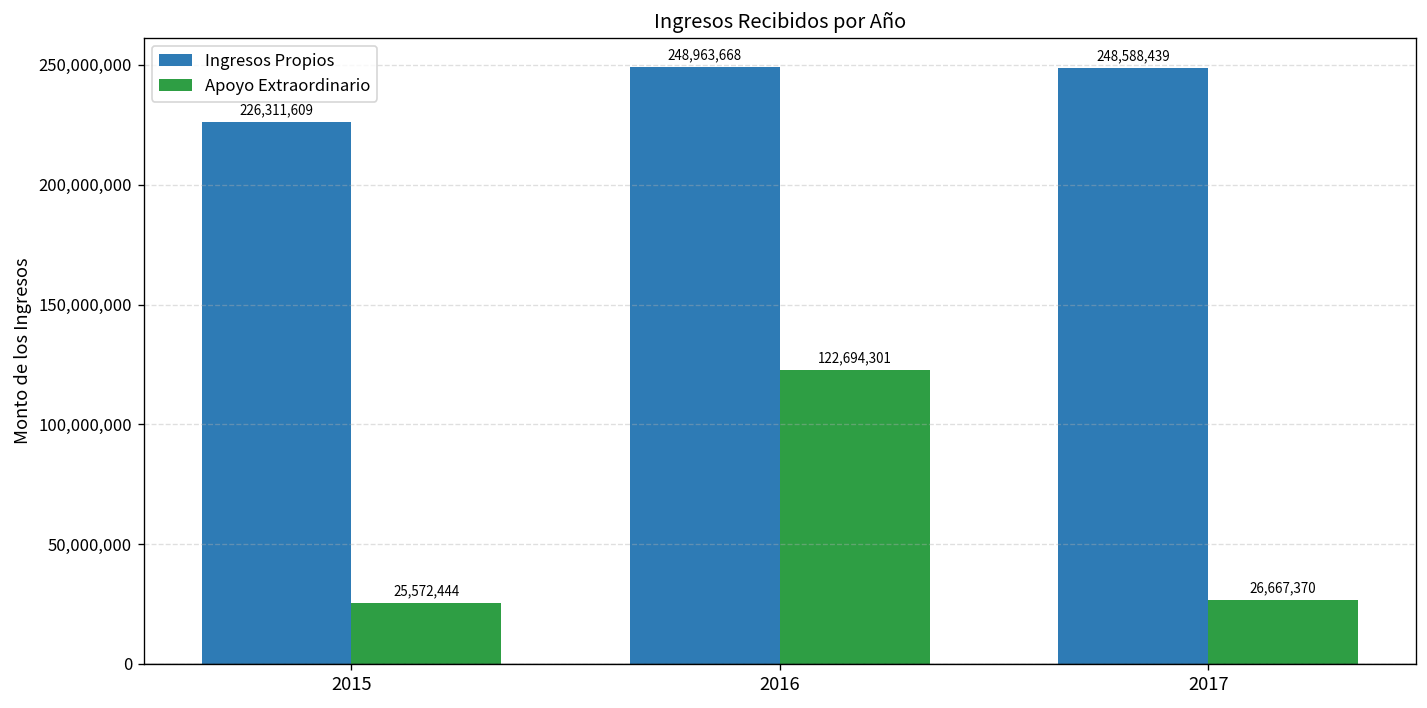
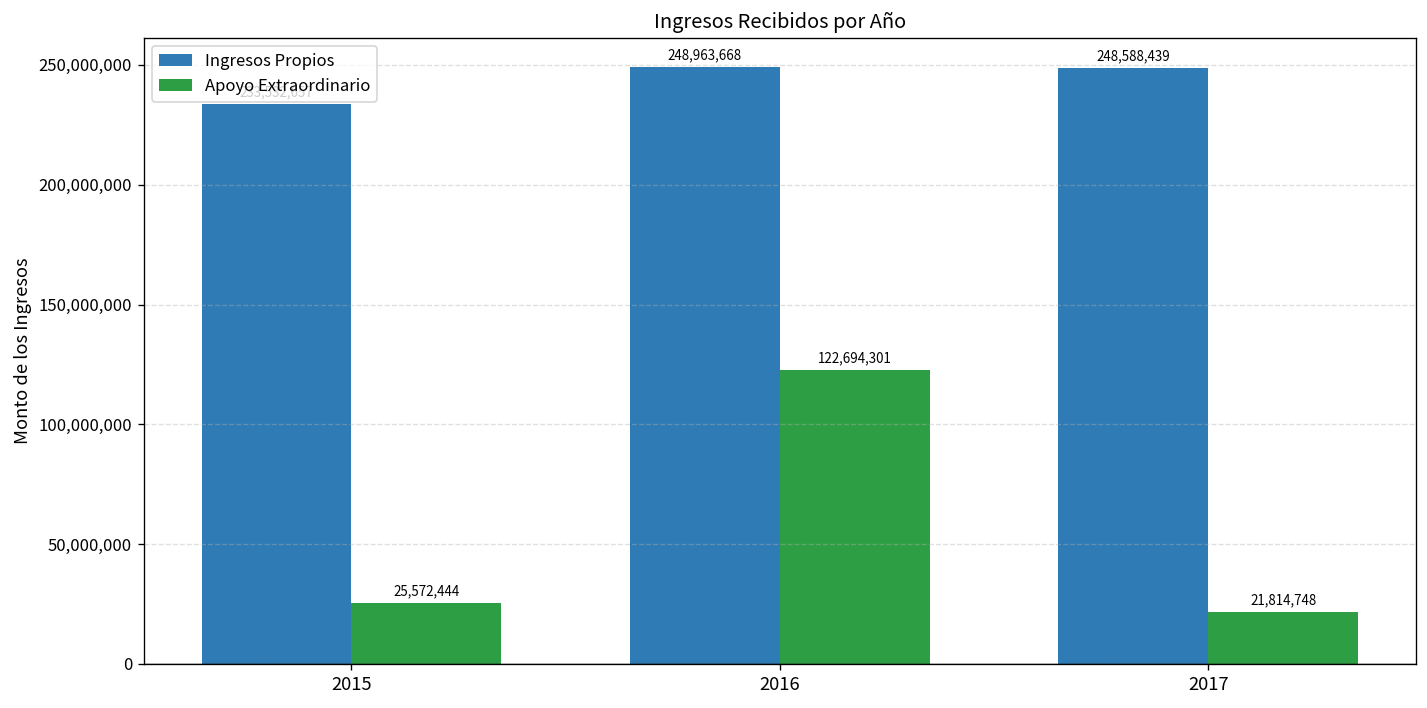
  {
    "Ingresos Propios": {
-     "2015": "226,000,000"
+     "2015": "234,000,000"
    },
    "Apoyo Extraordinario": {
      "2015": "25,572,444",
      "2016": "122,694,301",
-     "2017": "26,667,370"
+     "2017": "21,814,748"
    }
  }
